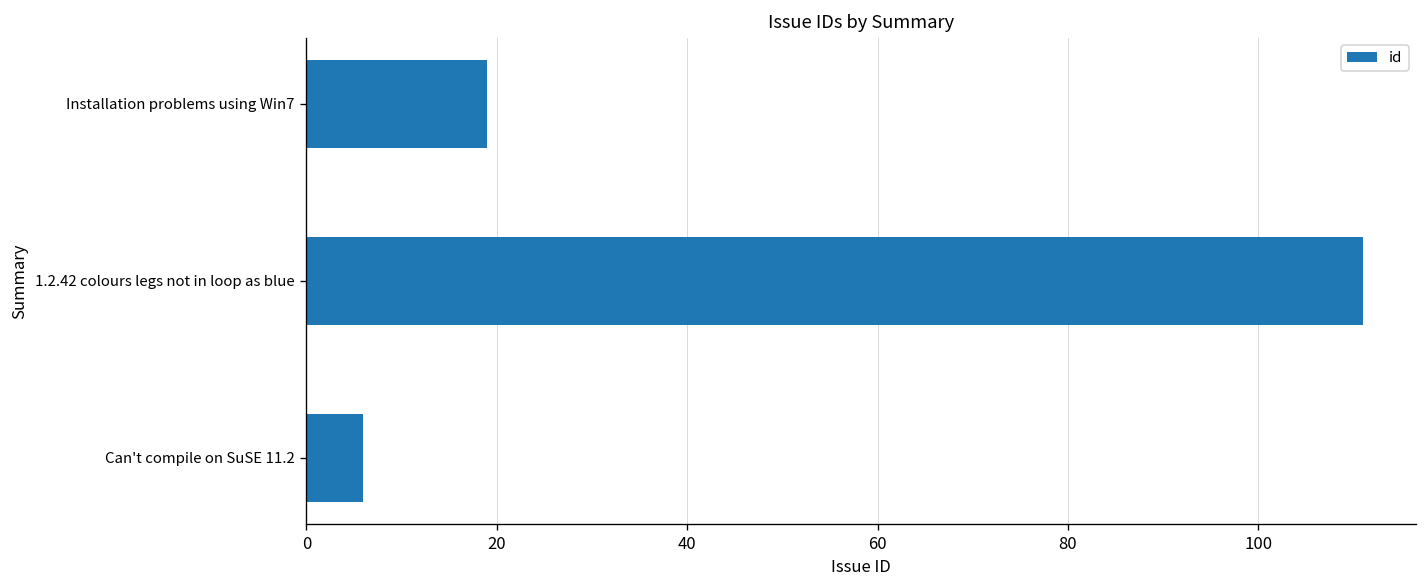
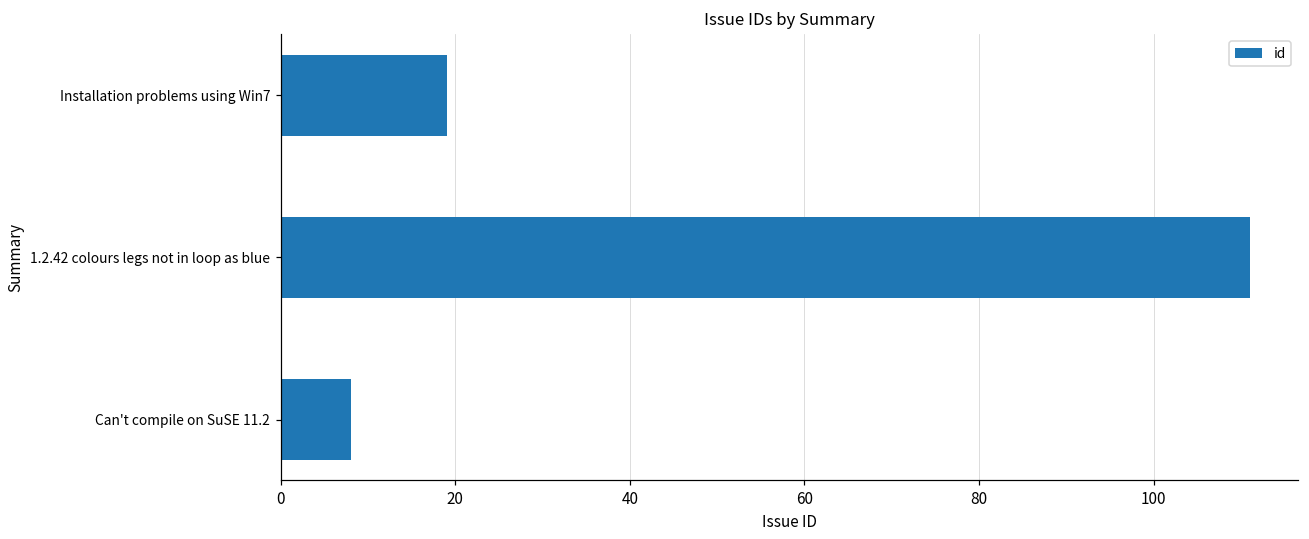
  {
    "Installation problems using Win7": 19,
    "1.2.42 colours legs not in loop as blue": 111,
-   "Can't compile on SuSE 11.2": 6
+   "Can't compile on SuSE 11.2": 8
  }
